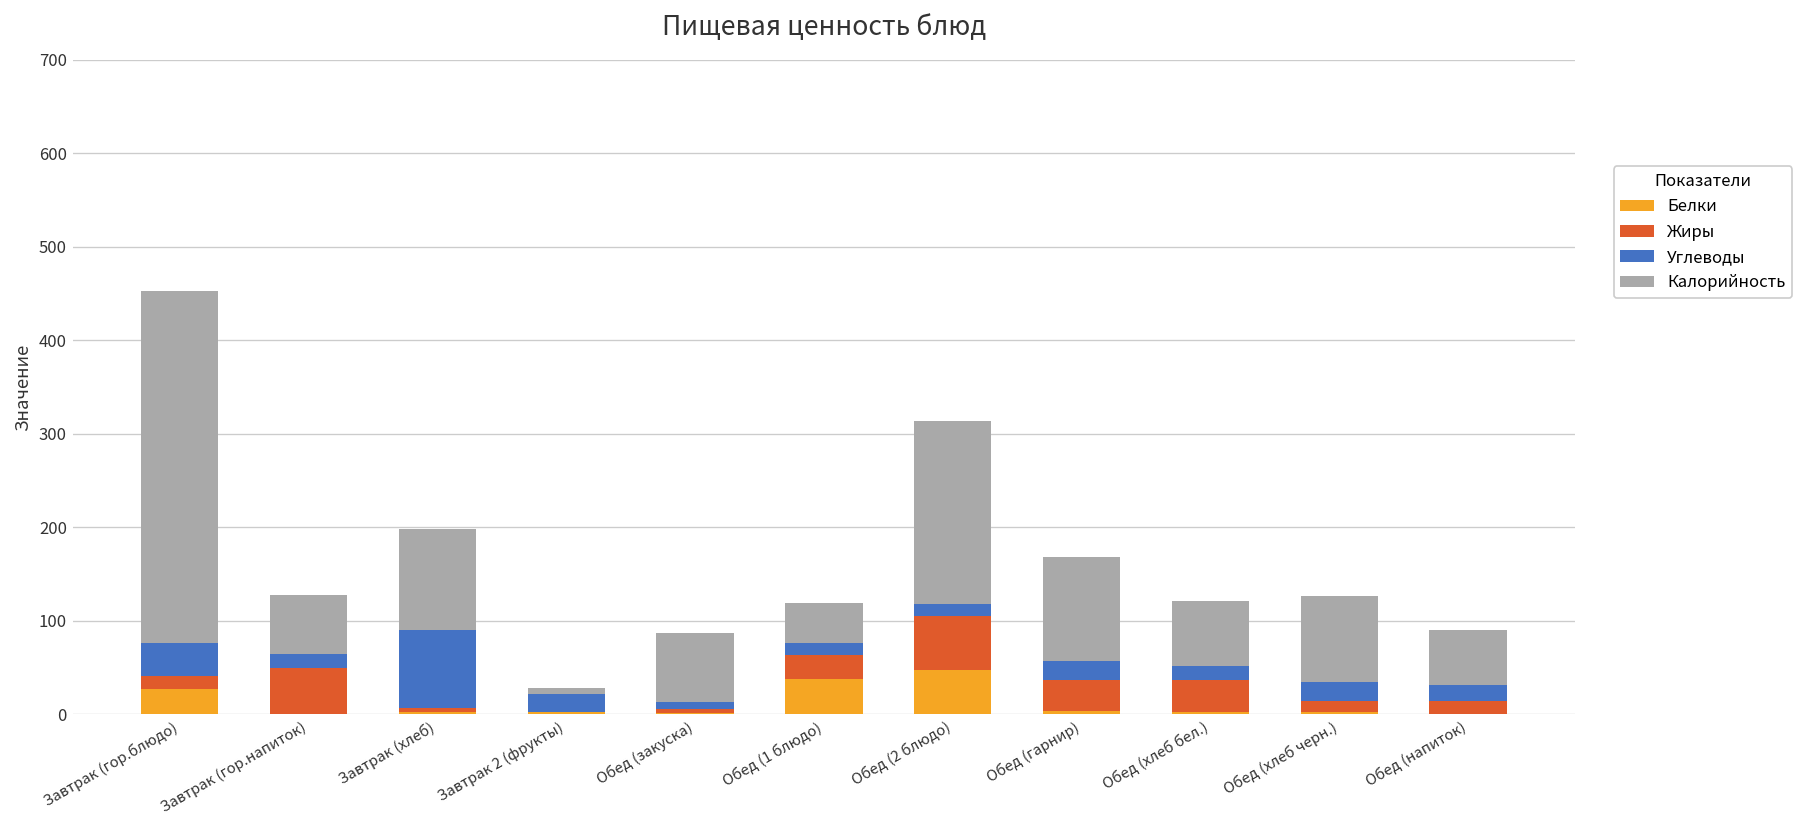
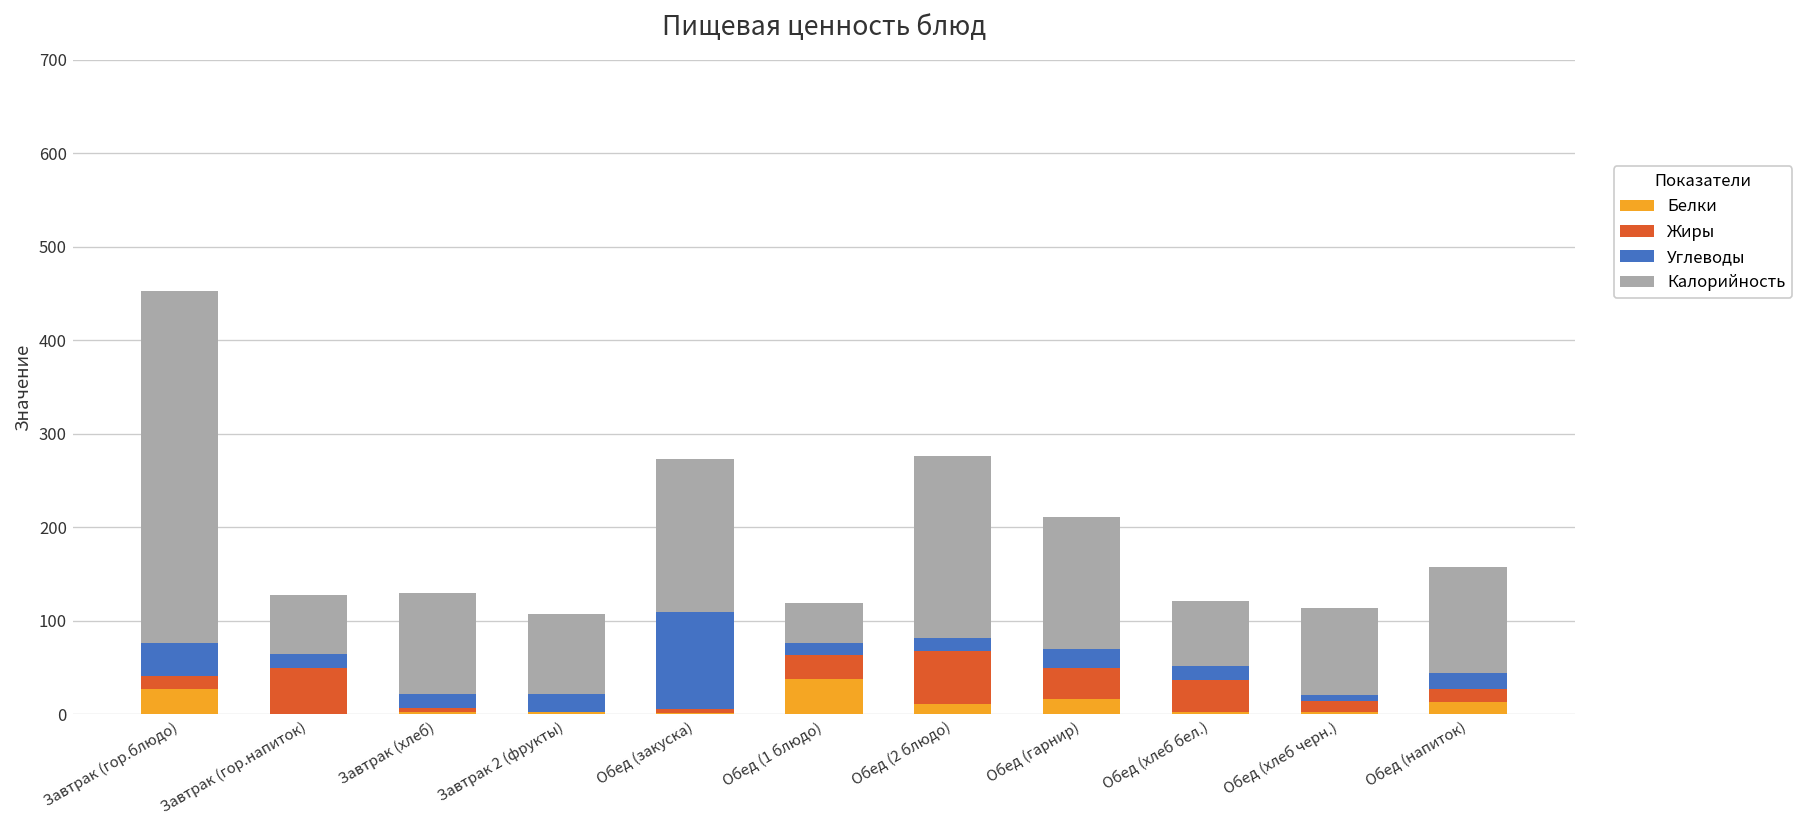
  {
    "Белки": {
      "Завтрак (гор.блюдо)": 30,
      "Обед (1 блюдо)": 40,
-     "Обед (2 блюдо)": 50,
-     "Обед (гарнир)": 0,
-     "Обед (напиток)": 0
+     "Обед (2 блюдо)": 10,
+     "Обед (гарнир)": 20,
+     "Обед (напиток)": 10
    },
    "Жиры": {
      "Завтрак (гор.блюдо)": 10,
      "Завтрак (гор.напиток)": 50,
      "Завтрак (хлеб)": 0,
      "Обед (закуска)": 0,
      "Обед (1 блюдо)": 30,
      "Обед (2 блюдо)": 60,
      "Обед (гарнир)": 30,
      "Обед (хлеб бел.)": 30,
      "Обед (хлеб черн.)": 10,
      "Обед (напиток)": 10
    },
    "Углеводы": {
      "Завтрак (гор.блюдо)": 40,
      "Завтрак (гор.напиток)": 20,
-     "Завтрак (хлеб)": 80,
+     "Завтрак (хлеб)": 10,
      "Завтрак 2 (фрукты)": 20,
-     "Обед (закуска)": 10,
+     "Обед (закуска)": 100,
      "Обед (1 блюдо)": 10,
      "Обед (2 блюдо)": 10,
      "Обед (гарнир)": 20,
      "Обед (хлеб бел.)": 10,
-     "Обед (хлеб черн.)": 20,
+     "Обед (хлеб черн.)": 10,
      "Обед (напиток)": 20
    },
    "Калорийность": {
      "Завтрак (гор.блюдо)": 380,
      "Завтрак (гор.напиток)": 60,
      "Завтрак (хлеб)": 110,
-     "Завтрак 2 (фрукты)": 10,
-     "Обед (закуска)": 70,
+     "Завтрак 2 (фрукты)": 90,
+     "Обед (закуска)": 160,
      "Обед (1 блюдо)": 40,
      "Обед (2 блюдо)": 200,
-     "Обед (гарнир)": 110,
+     "Обед (гарнир)": 140,
      "Обед (хлеб бел.)": 70,
      "Обед (хлеб черн.)": 90,
-     "Обед (напиток)": 60
+     "Обед (напиток)": 110
    }
  }
